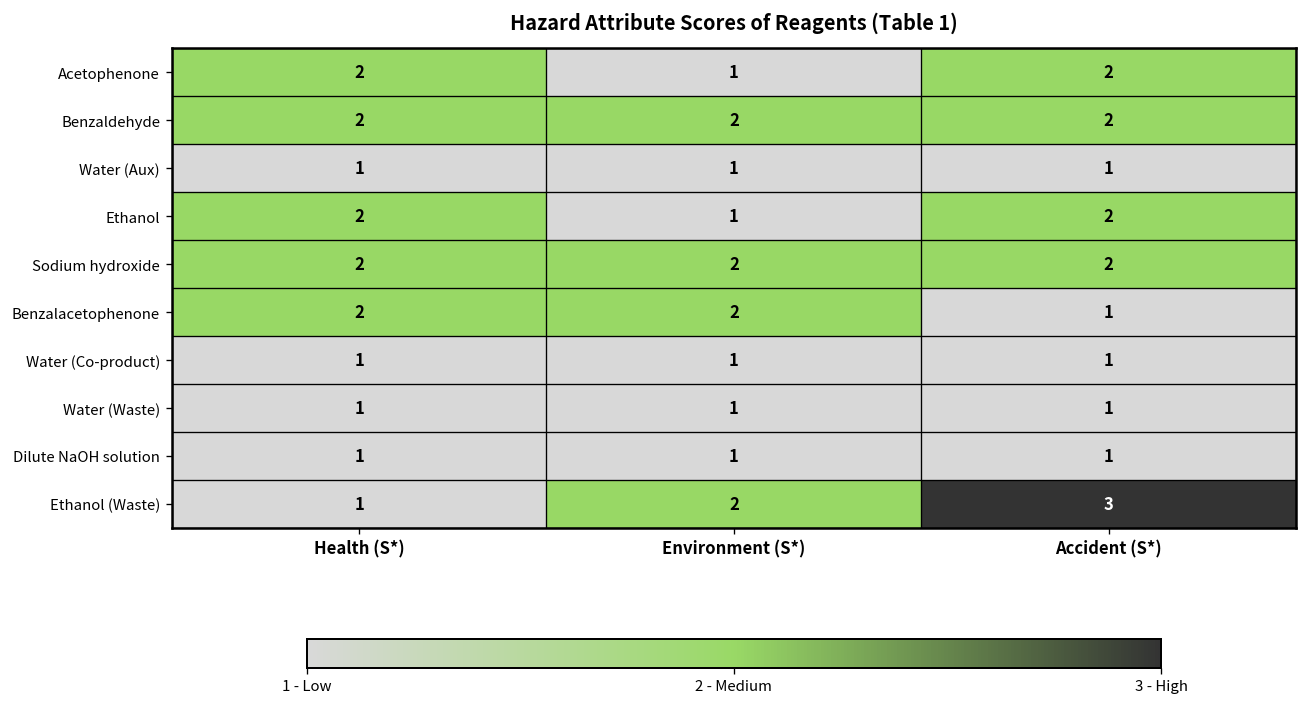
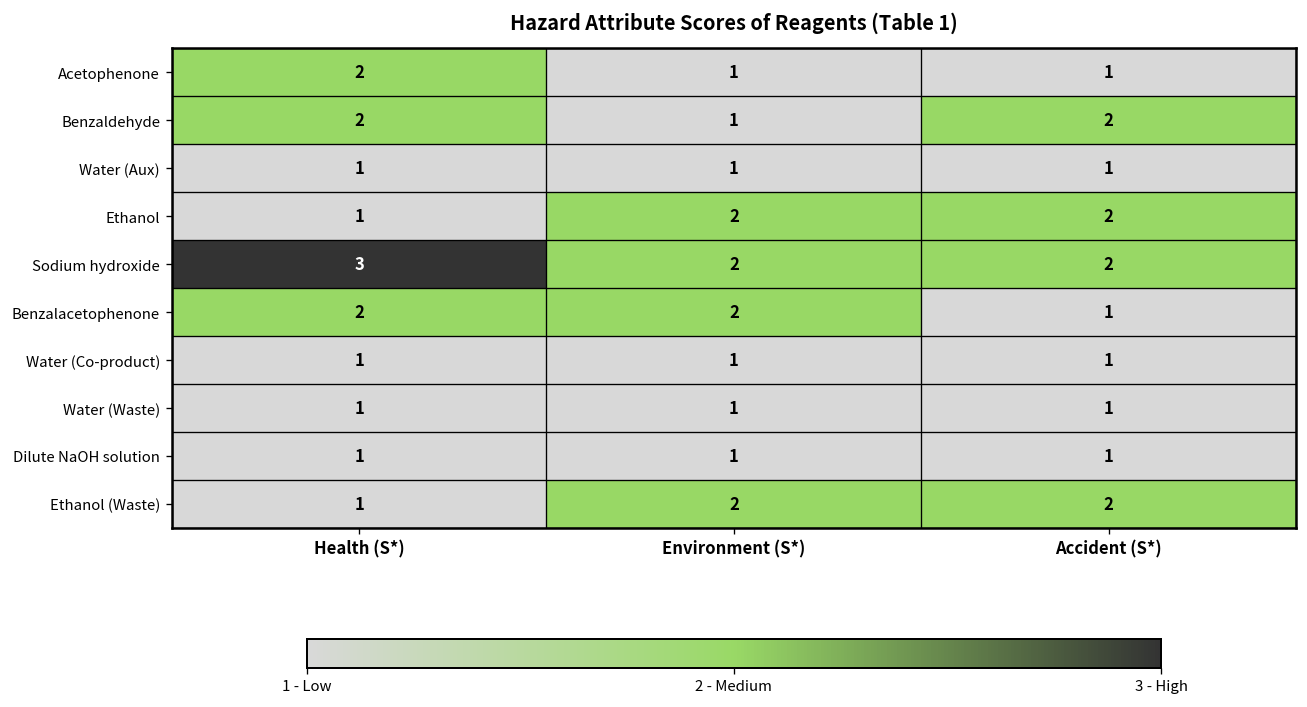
  {
    "Acetophenone": {
      "Health (S*)": 2,
      "Environment (S*)": 1,
-     "Accident (S*)": 2
+     "Accident (S*)": 1
    },
    "Benzaldehyde": {
      "Health (S*)": 2,
-     "Environment (S*)": 2,
+     "Environment (S*)": 1,
      "Accident (S*)": 2
    },
    "Water (Aux)": {
      "Health (S*)": 1,
      "Environment (S*)": 1,
      "Accident (S*)": 1
    },
    "Ethanol": {
-     "Health (S*)": 2,
-     "Environment (S*)": 1,
+     "Health (S*)": 1,
+     "Environment (S*)": 2,
      "Accident (S*)": 2
    },
    "Sodium hydroxide": {
-     "Health (S*)": 2,
+     "Health (S*)": 3,
      "Environment (S*)": 2,
      "Accident (S*)": 2
    },
    "Benzalacetophenone": {
      "Health (S*)": 2,
      "Environment (S*)": 2,
      "Accident (S*)": 1
    },
    "Water (Co-product)": {
      "Health (S*)": 1,
      "Environment (S*)": 1,
      "Accident (S*)": 1
    },
    "Water (Waste)": {
      "Health (S*)": 1,
      "Environment (S*)": 1,
      "Accident (S*)": 1
    },
    "Dilute NaOH solution": {
      "Health (S*)": 1,
      "Environment (S*)": 1,
      "Accident (S*)": 1
    },
    "Ethanol (Waste)": {
      "Health (S*)": 1,
      "Environment (S*)": 2,
-     "Accident (S*)": 3
+     "Accident (S*)": 2
    }
  }
